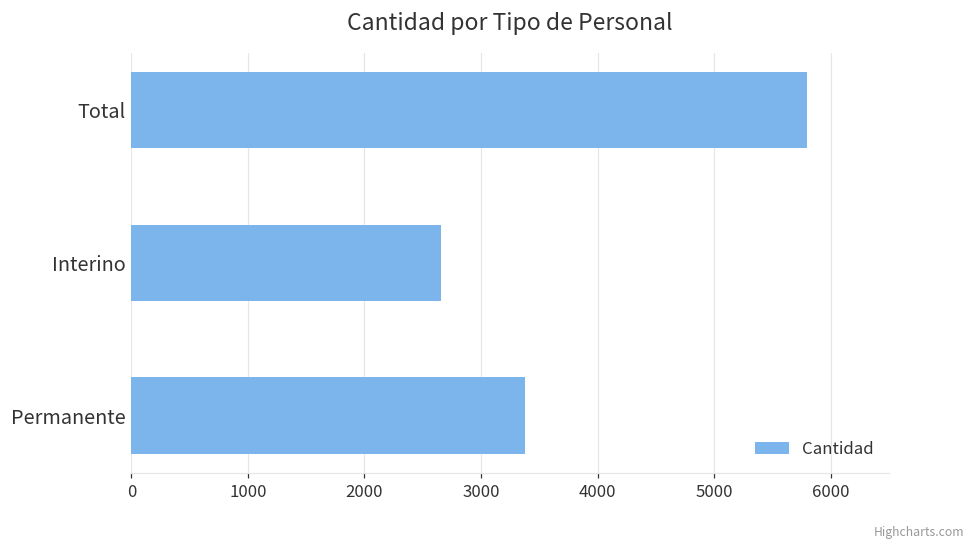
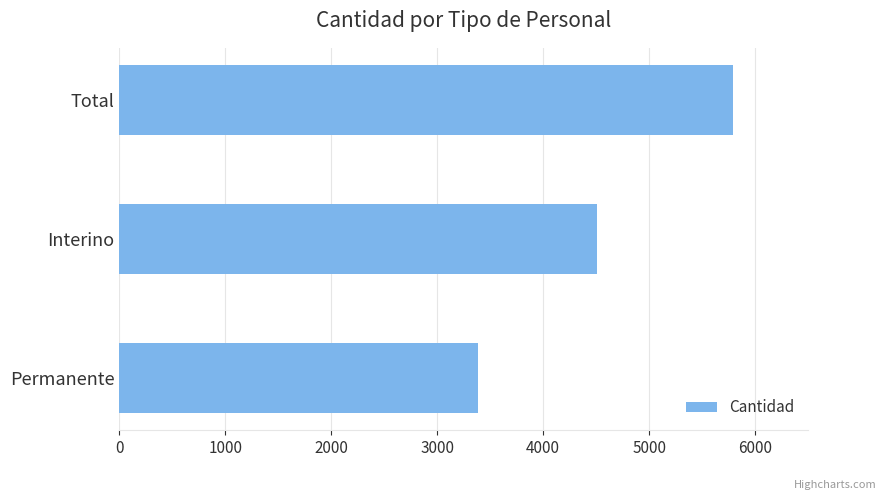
  {
    "Total": 5800,
-   "Interino": 2660,
+   "Interino": 4510,
    "Permanente": 3380
  }
